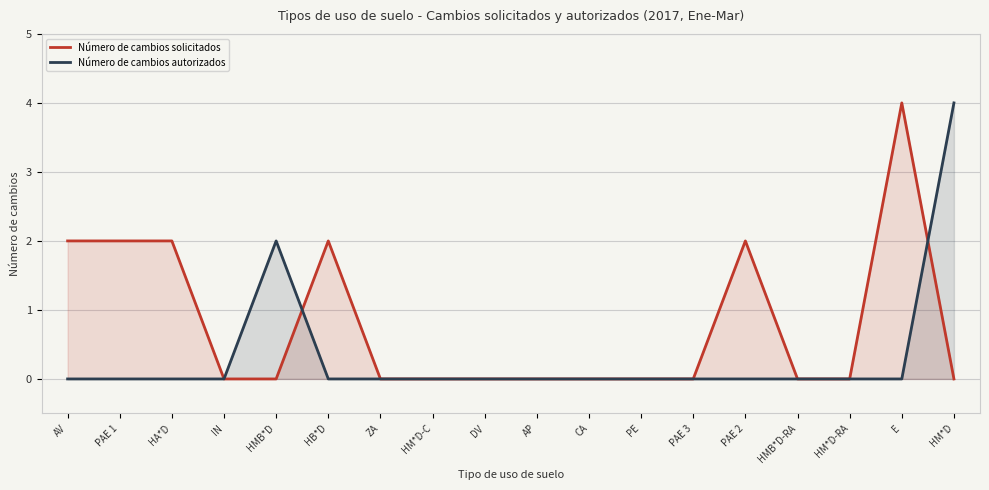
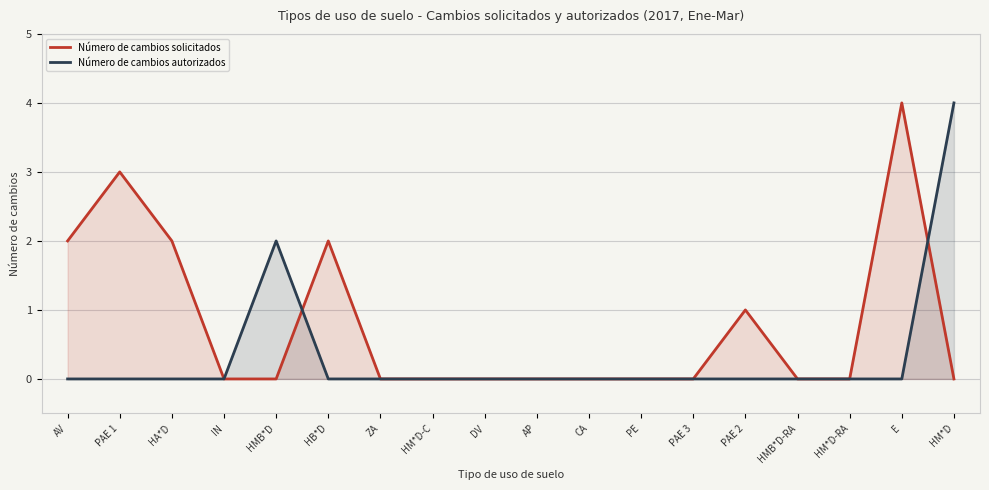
  {
    "Número de cambios solicitados": {
      "AV": 2,
-     "PAE 1": 2,
+     "PAE 1": 3,
      "HA*D": 2,
      "HMB*D": 0,
      "HB*D": 2,
-     "PAE 2": 2,
+     "PAE 2": 1,
      "E": 4,
      "HM*D": 0
    },
    "Número de cambios autorizados": {
      "AV": 0,
      "PAE 1": 0,
      "HA*D": 0,
      "HMB*D": 2,
      "HB*D": 0,
      "PAE 2": 0,
      "E": 0,
      "HM*D": 4
    }
  }
